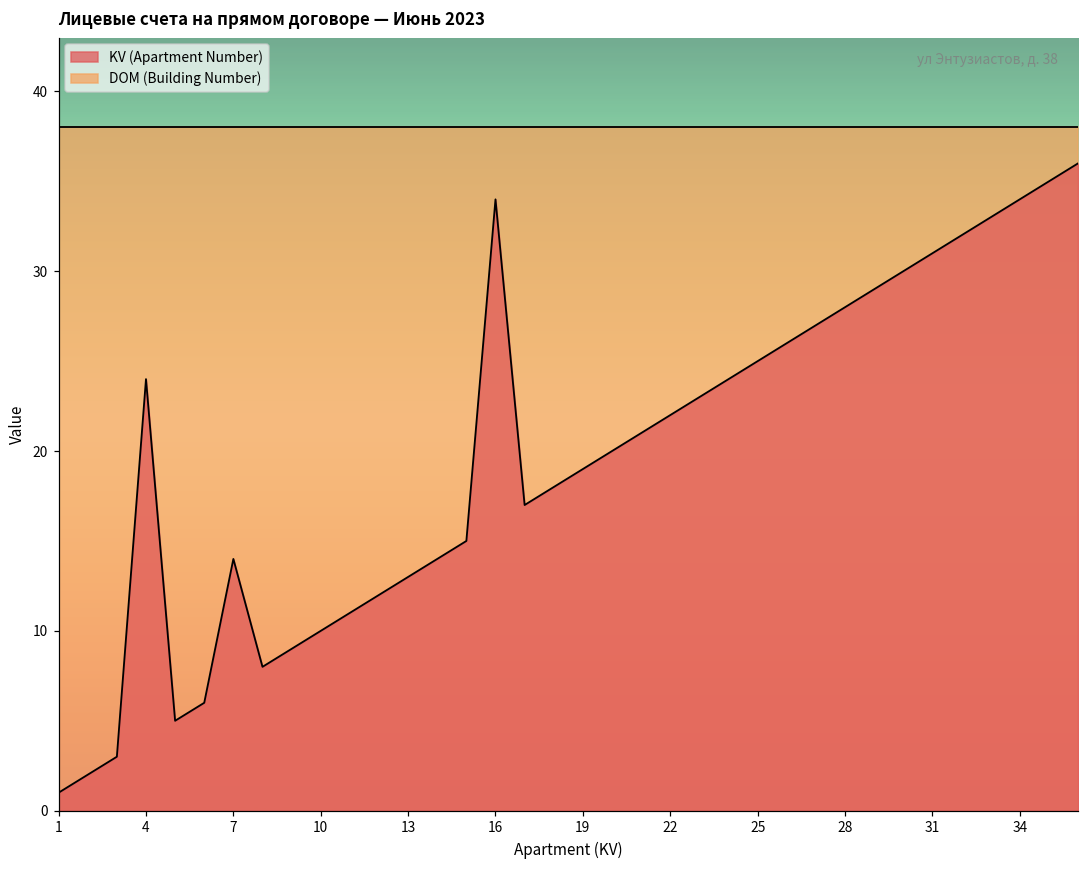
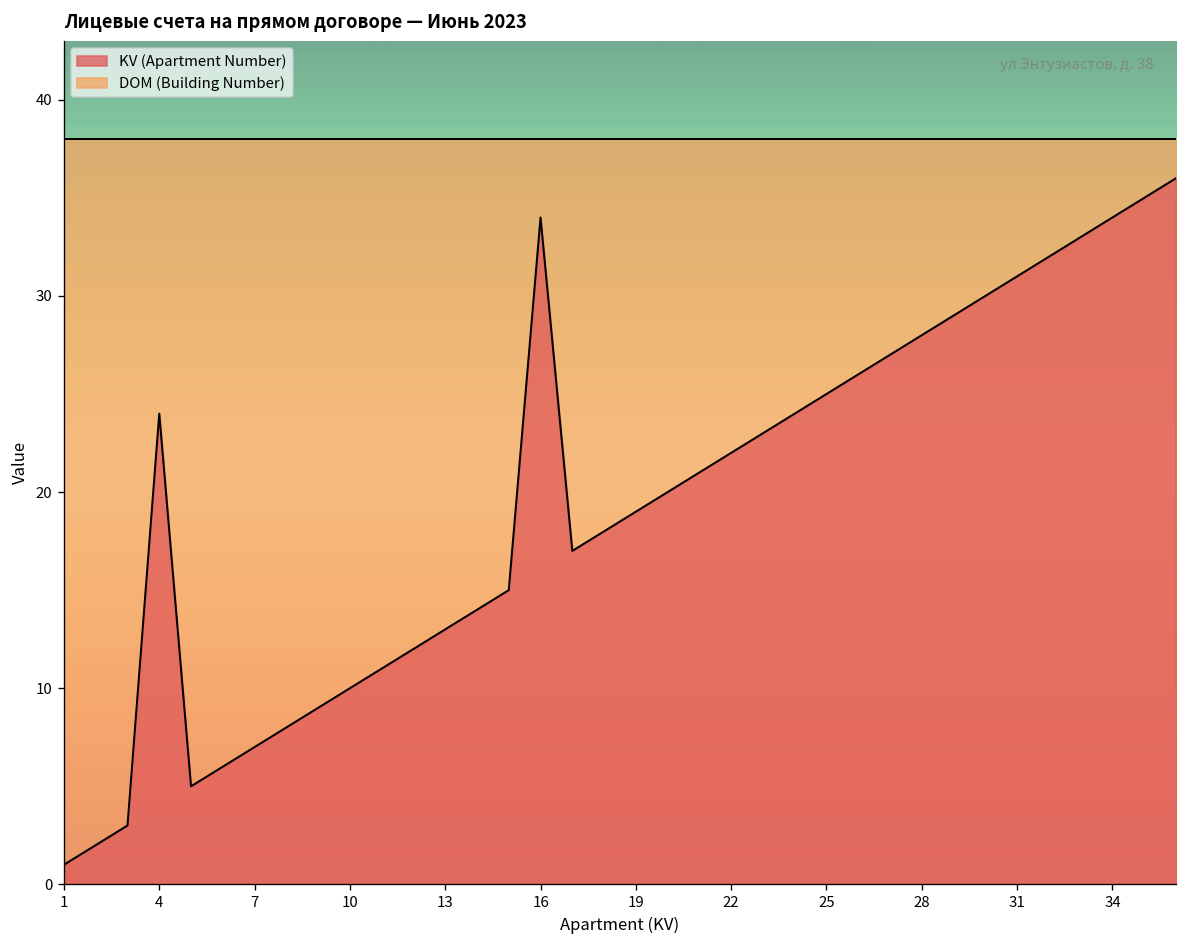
  {
    "KV (Apartment Number)": {
      "1": 1,
      "4": 24,
-     "7": 14,
+     "7": 7,
      "10": 10,
      "13": 13,
      "16": 34,
      "19": 19,
      "22": 22,
      "25": 25,
      "28": 28,
      "31": 31,
      "34": 34
    },
    "DOM (Building Number)": {
      "1": 38,
      "4": 38,
      "7": 38,
      "10": 38,
      "13": 38,
      "16": 38,
      "19": 38,
      "22": 38,
      "25": 38,
      "28": 38,
      "31": 38,
      "34": 38
    }
  }
